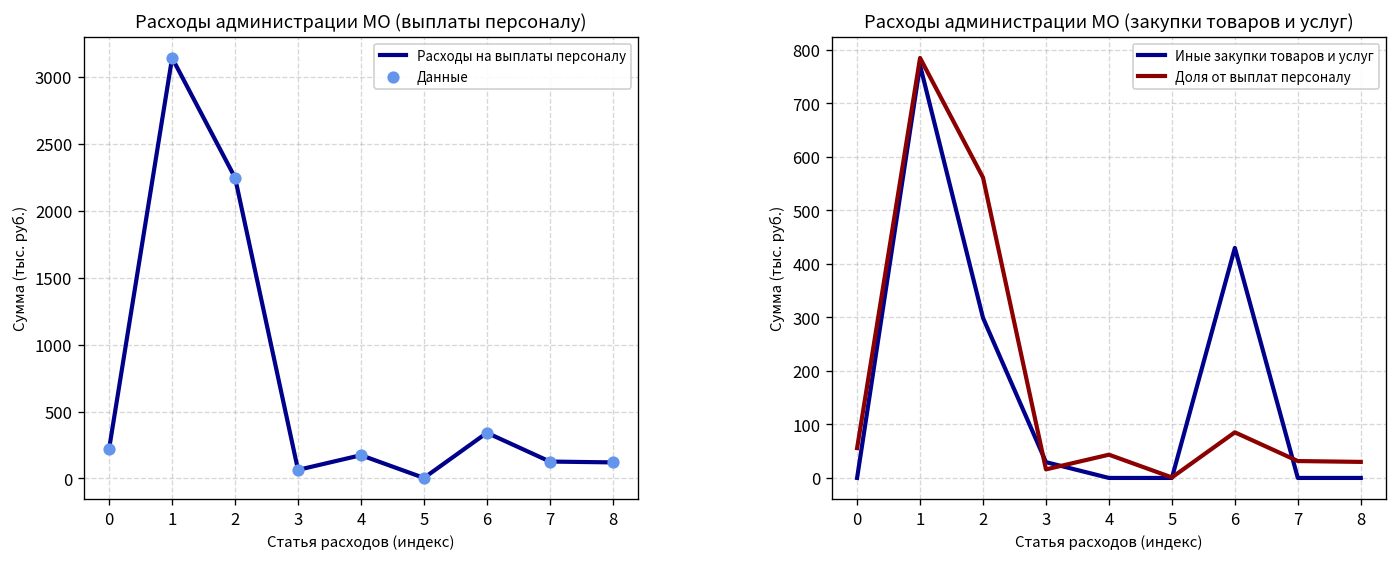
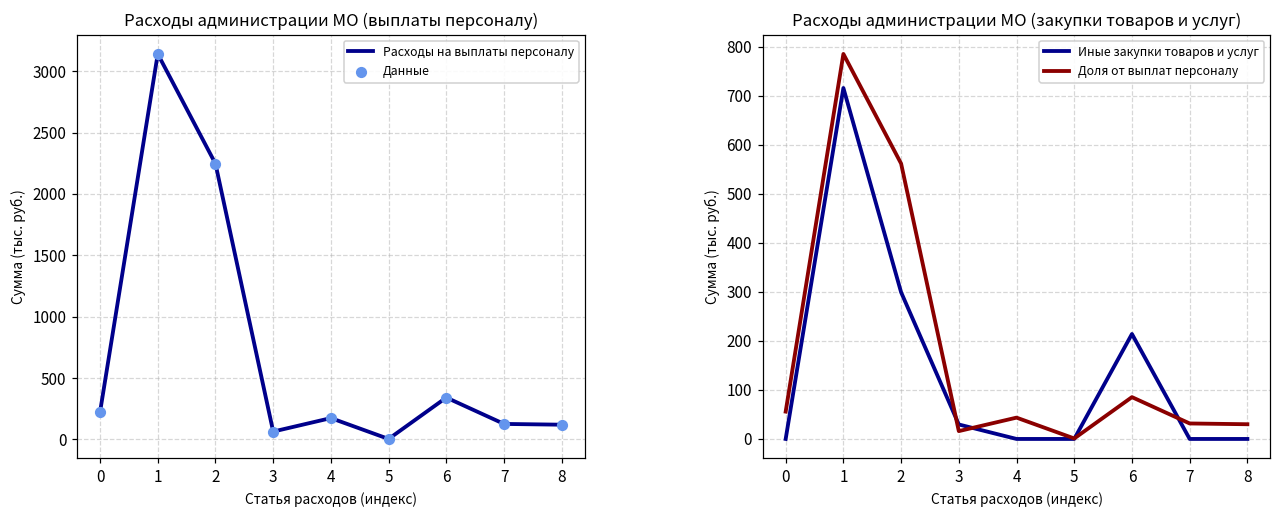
  {
    "Расходы администрации МО (выплаты персоналу)": {
      "0": 220,
      "1": 3140,
      "2": 2250,
      "3": 60,
      "4": 170,
      "5": 0,
      "6": 340,
      "7": 130,
      "8": 120
    },
    "Расходы администрации МО (закупки товаров и услуг)": {
      "Иные закупки товаров и услуг": {
        "0": 0,
-       "1": 770,
+       "1": 720,
        "2": 300,
        "3": 30,
        "4": 0,
-       "6": 430,
+       "6": 210,
        "7": 0,
        "8": 0
      },
      "Доля от выплат персоналу": {
        "0": 60,
        "1": 790,
        "2": 560,
        "3": 20,
        "4": 40,
        "6": 90,
        "7": 30,
        "8": 30
      }
    }
  }
